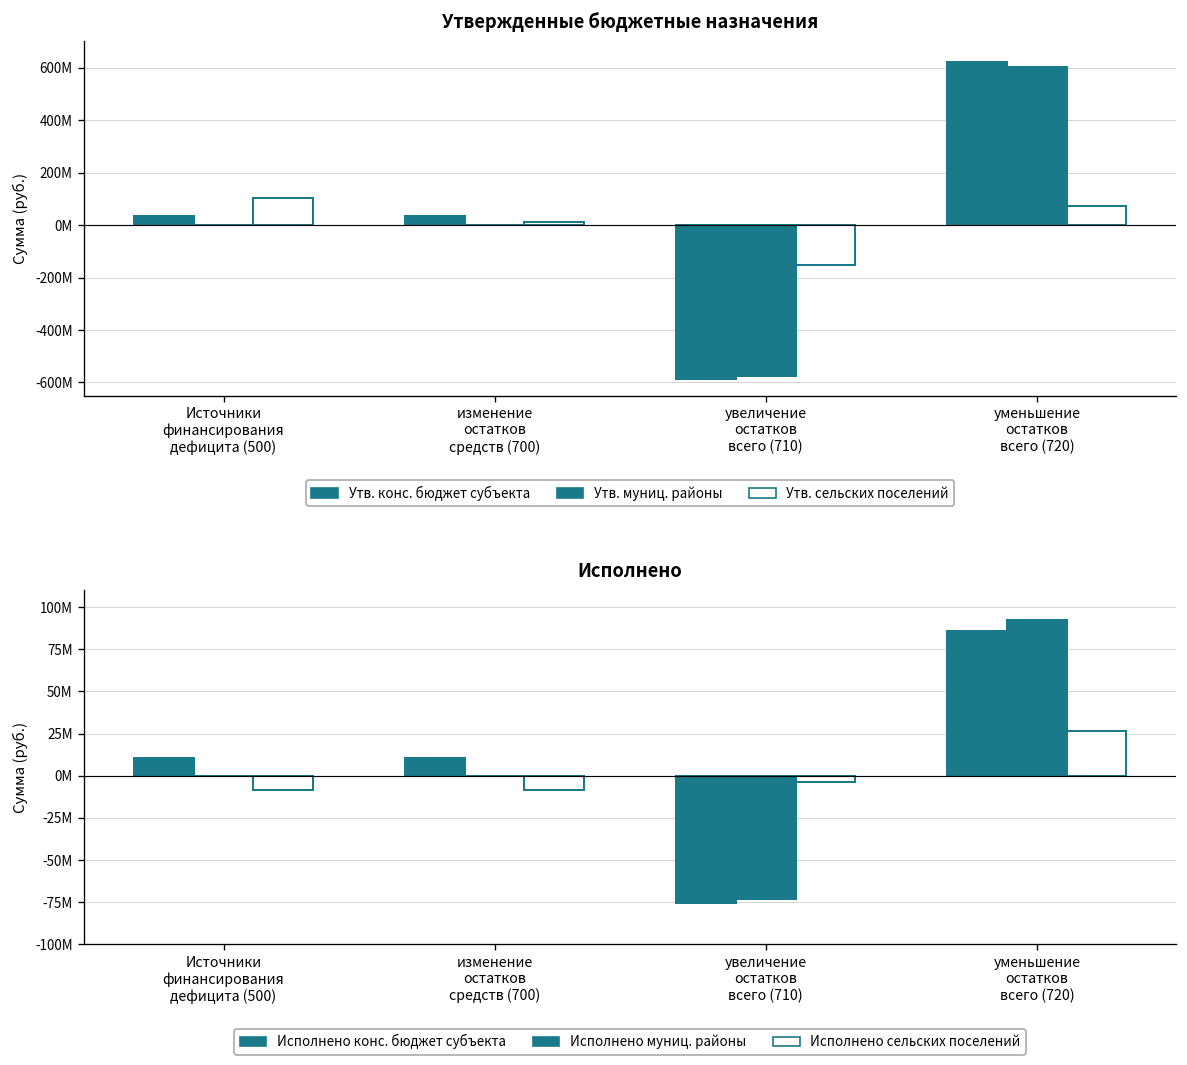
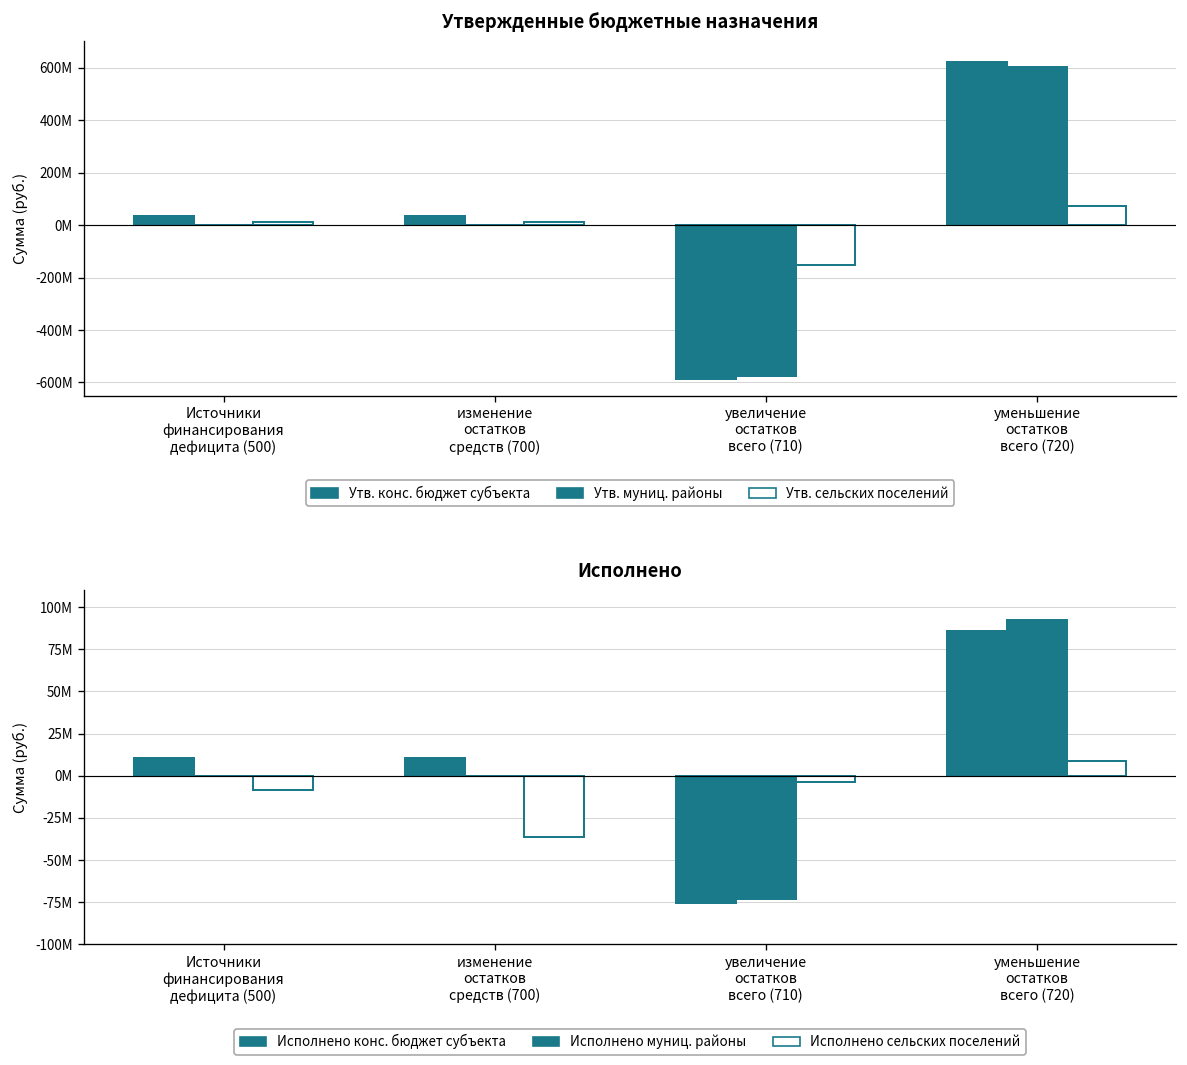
  {
    "Утвержденные бюджетные назначения": {
      "Утв. сельских поселений": {
-       "Источники финансирования дефицита (500)": 100000000,
+       "Источники финансирования дефицита (500)": 10000000,
        "увеличение остатков всего (710)": -150000000,
        "уменьшение остатков всего (720)": 70000000
      }
    },
    "Исполнено": {
      "Исполнено сельских поселений": {
        "Источники финансирования дефицита (500)": -8000000,
-       "изменение остатков средств (700)": -8000000,
+       "изменение остатков средств (700)": -36000000,
        "увеличение остатков всего (710)": -4000000,
-       "уменьшение остатков всего (720)": 26000000
+       "уменьшение остатков всего (720)": 9000000
      }
    }
  }
